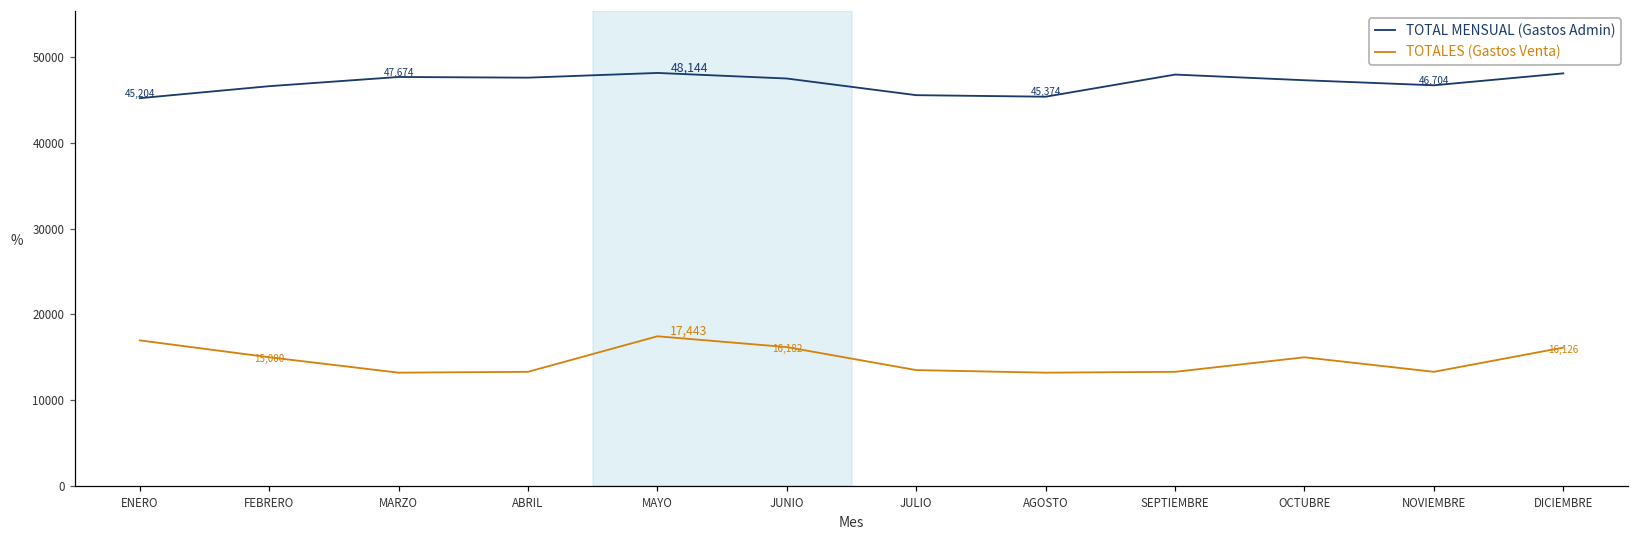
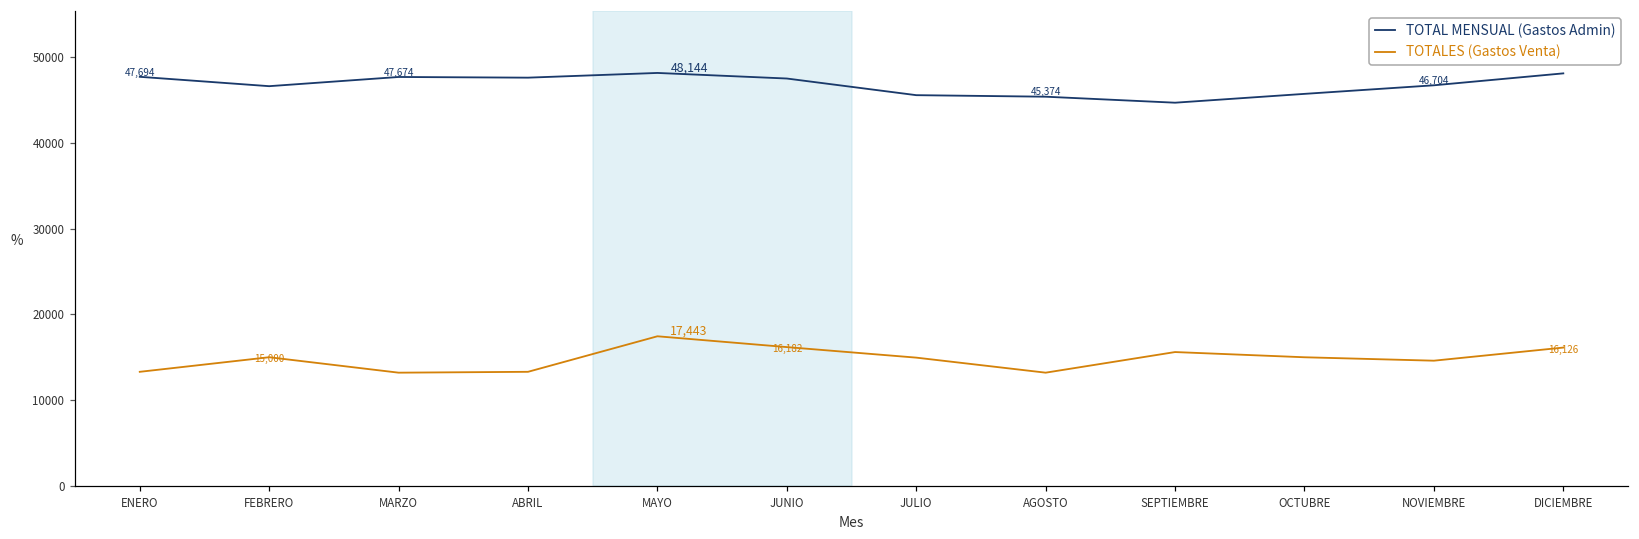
  {
    "TOTAL MENSUAL (Gastos Admin)": {
-     "ENERO": "45,204",
+     "ENERO": "47,694",
      "MARZO": "47,674",
      "MAYO": "48,144",
      "AGOSTO": "45,374",
-     "SEPTIEMBRE": "48000",
-     "OCTUBRE": "47000",
+     "SEPTIEMBRE": "45000",
+     "OCTUBRE": "46000",
      "NOVIEMBRE": "46,704"
    },
    "TOTALES (Gastos Venta)": {
-     "ENERO": "17000",
+     "ENERO": "13000",
      "MARZO": "13000",
      "ABRIL": "13000",
-     "JULIO": "14000",
+     "JULIO": "15000",
      "AGOSTO": "13000",
-     "SEPTIEMBRE": "13000",
+     "SEPTIEMBRE": "16000",
      "OCTUBRE": "15000",
-     "NOVIEMBRE": "13000"
+     "NOVIEMBRE": "15000"
    }
  }
